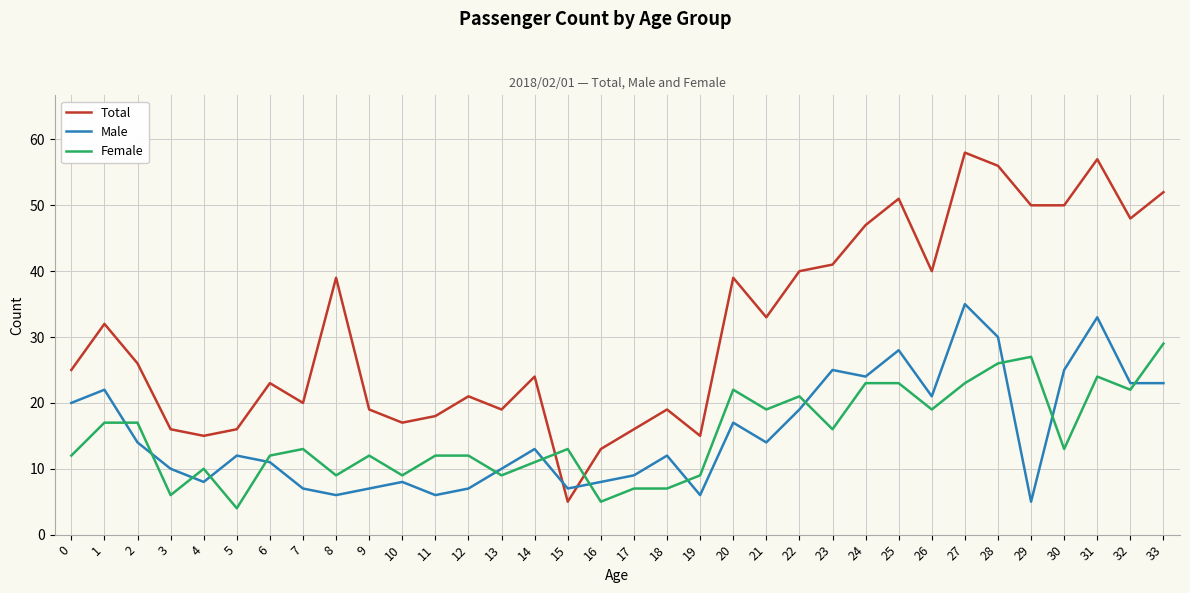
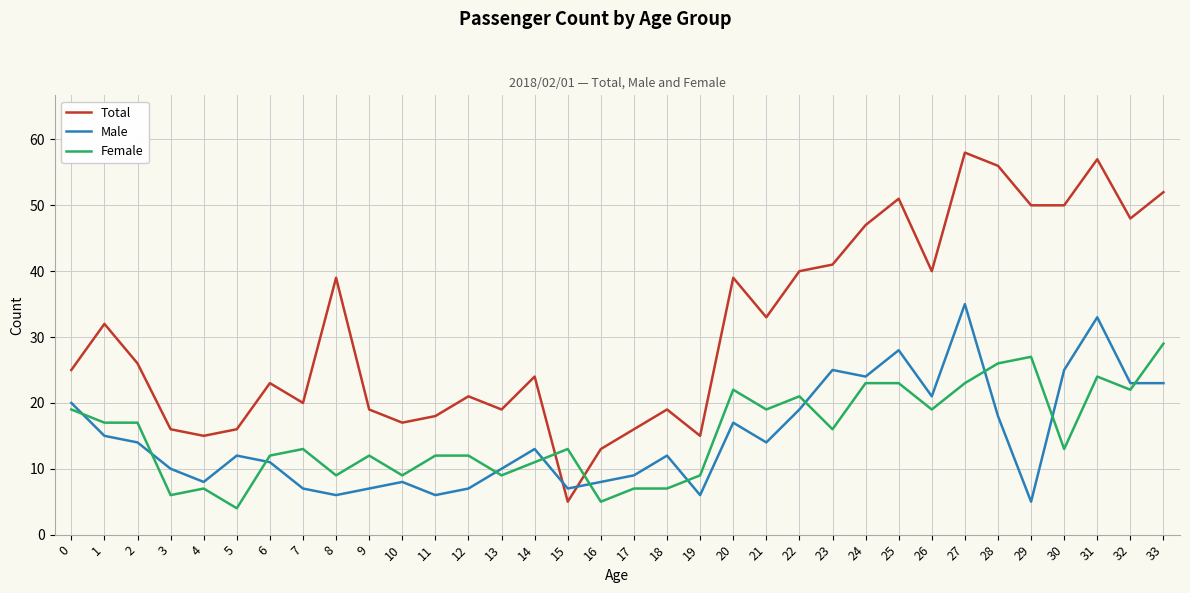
  {
    "Total": {
      "0": 25,
      "1": 32,
      "2": 26,
      "3": 16,
      "4": 15,
      "5": 16,
      "6": 23,
      "7": 20,
      "8": 39,
      "9": 19,
      "10": 17,
      "11": 18,
      "12": 21,
      "13": 19,
      "14": 24,
      "15": 5,
      "16": 13,
      "17": 16,
      "18": 19,
      "19": 15,
      "20": 39,
      "21": 33,
      "22": 40,
      "23": 41,
      "24": 47,
      "25": 51,
      "26": 40,
      "27": 58,
      "28": 56,
      "29": 50,
      "30": 50,
      "31": 57,
      "32": 48,
      "33": 52
    },
    "Male": {
      "0": 20,
-     "1": 22,
+     "1": 15,
      "2": 14,
      "3": 10,
      "4": 8,
      "5": 12,
      "6": 11,
      "7": 7,
      "8": 6,
      "9": 7,
      "10": 8,
      "11": 6,
      "12": 7,
      "13": 10,
      "14": 13,
      "15": 7,
      "16": 8,
      "17": 9,
      "18": 12,
      "19": 6,
      "20": 17,
      "21": 14,
      "22": 19,
      "23": 25,
      "24": 24,
      "25": 28,
      "26": 21,
      "27": 35,
-     "28": 30,
+     "28": 18,
      "29": 5,
      "30": 25,
      "31": 33,
      "32": 23,
      "33": 23
    },
    "Female": {
-     "0": 12,
+     "0": 19,
      "1": 17,
      "2": 17,
      "3": 6,
-     "4": 10,
+     "4": 7,
      "5": 4,
      "6": 12,
      "7": 13,
      "8": 9,
      "9": 12,
      "10": 9,
      "11": 12,
      "12": 12,
      "13": 9,
      "14": 11,
      "15": 13,
      "16": 5,
      "17": 7,
      "18": 7,
      "19": 9,
      "20": 22,
      "21": 19,
      "22": 21,
      "23": 16,
      "24": 23,
      "25": 23,
      "26": 19,
      "27": 23,
      "28": 26,
      "29": 27,
      "30": 13,
      "31": 24,
      "32": 22,
      "33": 29
    }
  }
